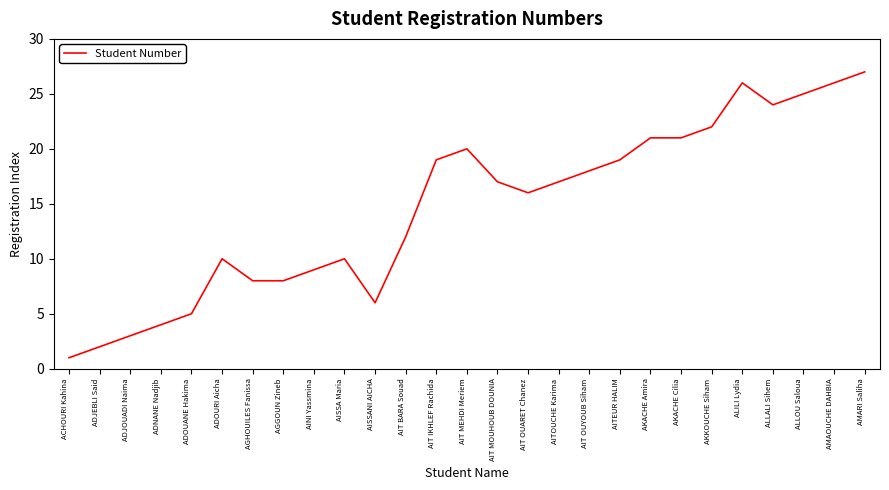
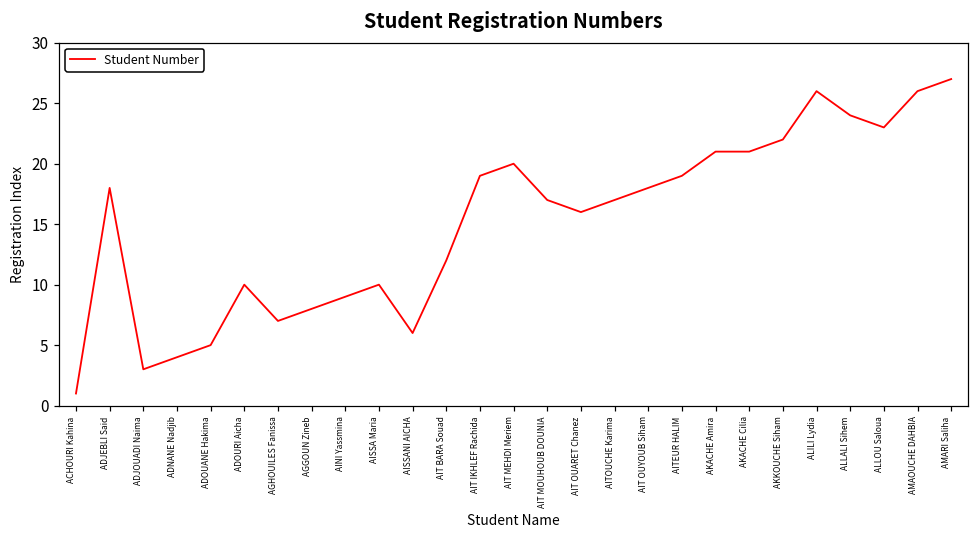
  {
    "ACHOURI Kahina": 1,
-   "ADJEBLI Said": 2,
+   "ADJEBLI Said": 18,
    "ADJOUADI Naima": 3,
    "ADNANE Nadjib": 4,
    "ADOUANE Hakima": 5,
    "ADOURI Aicha": 10,
-   "AGHOUILES Fanissa": 8,
+   "AGHOUILES Fanissa": 7,
    "AGGOUN Zineb": 8,
    "AINI Yassmina": 9,
    "AISSA Maria": 10,
    "AISSANI AICHA": 6,
    "AIT BARA Souad": 12,
    "AIT IKHLEF Rachida": 19,
    "AIT MEHDI Meriem": 20,
    "AIT MOUHOUB DOUNIA": 17,
    "AIT OUARET Chanez": 16,
    "AITOUCHE Karima": 17,
    "AIT OUYOUB Siham": 18,
    "AITEUR HALIM": 19,
    "AKACHE Amira": 21,
    "AKACHE Cilia": 21,
    "AKKOUCHE Siham": 22,
    "ALILI Lydia": 26,
    "ALLALI Sihem": 24,
-   "ALLOU Saloua": 25,
+   "ALLOU Saloua": 23,
    "AMAOUCHE DAHBIA": 26,
    "AMARI Saliha": 27
  }
